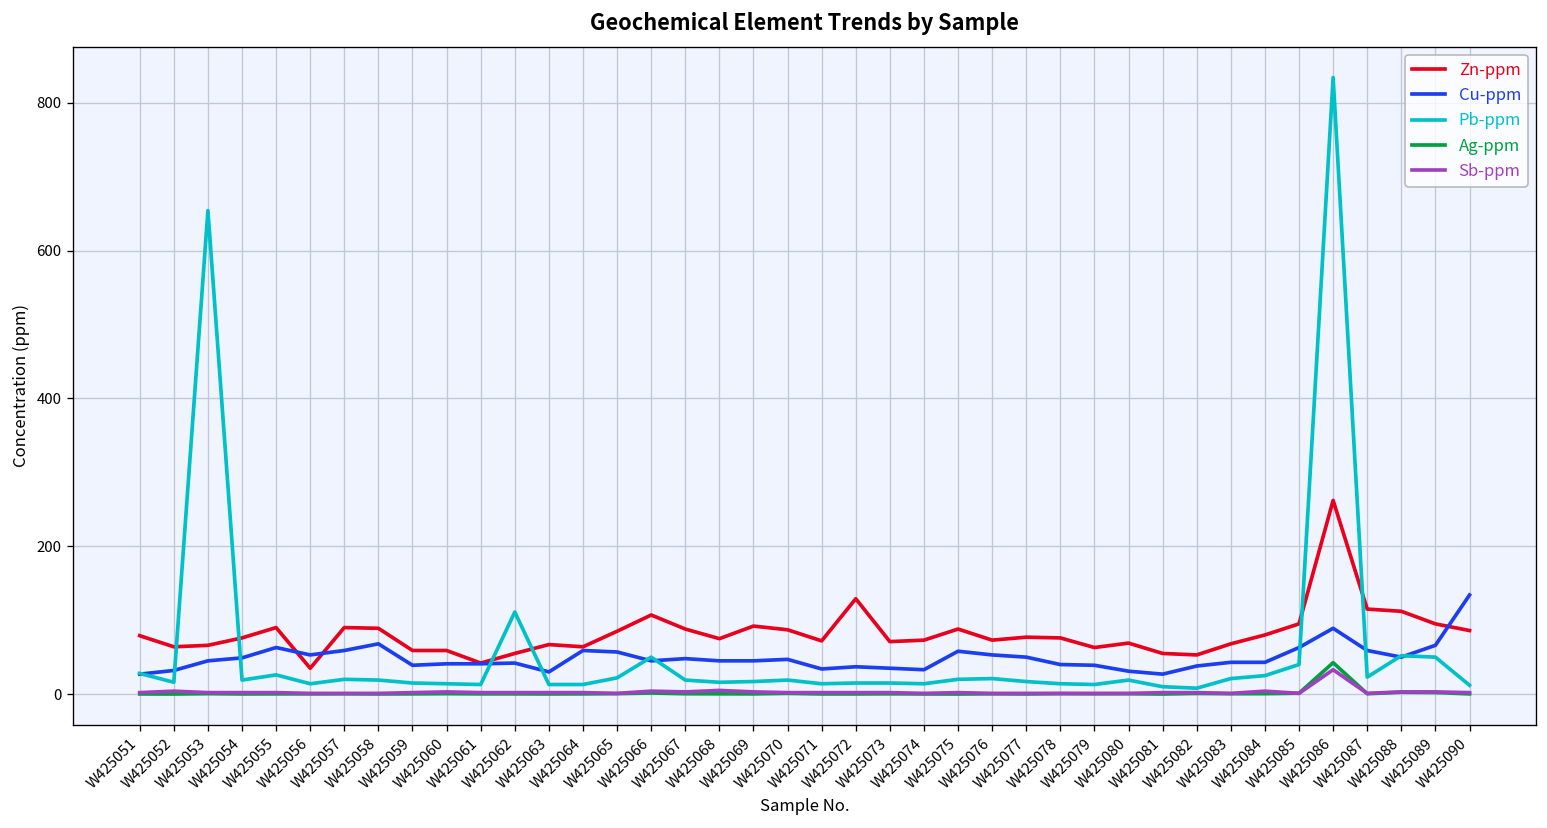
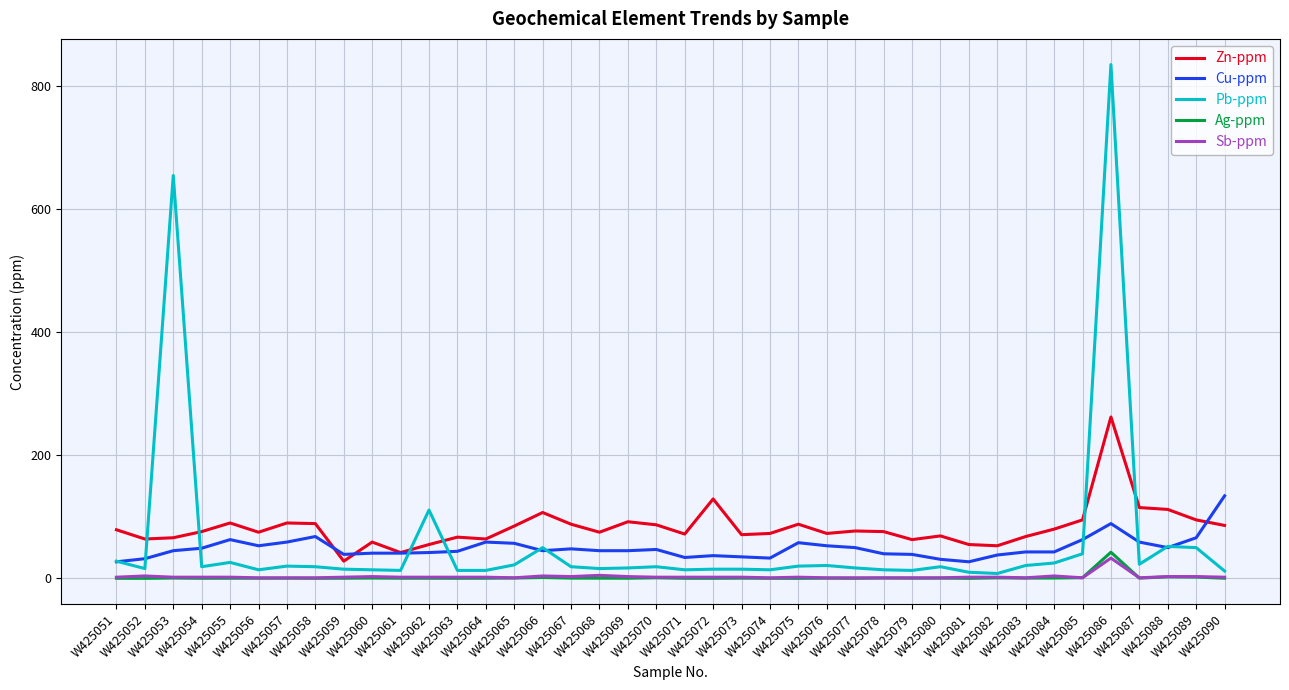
  {
    "Zn-ppm": {
      "W425051": 80,
      "W425052": 60,
      "W425053": 70,
      "W425054": 80,
      "W425055": 90,
-     "W425056": 40,
+     "W425056": 80,
      "W425057": 90,
      "W425058": 90,
-     "W425059": 60,
+     "W425059": 30,
      "W425060": 60,
      "W425062": 60,
      "W425063": 70,
      "W425064": 60,
      "W425065": 90,
      "W425066": 110,
      "W425067": 90,
      "W425068": 80,
      "W425069": 90,
      "W425070": 90,
      "W425071": 70,
      "W425072": 130,
      "W425073": 70,
      "W425074": 70,
      "W425075": 90,
      "W425076": 70,
      "W425077": 80,
      "W425078": 80,
      "W425079": 60,
      "W425080": 70,
      "W425081": 60,
      "W425082": 50,
      "W425083": 70,
      "W425084": 80,
      "W425085": 100,
      "W425086": 260,
      "W425087": 120,
      "W425088": 110,
      "W425089": 100,
      "W425090": 90
    },
    "Cu-ppm": {
      "W425052": 30,
      "W425053": 50,
      "W425054": 50,
      "W425055": 60,
      "W425056": 50,
      "W425057": 60,
      "W425058": 70,
      "W425059": 40,
      "W425060": 40,
      "W425062": 40,
-     "W425063": 30,
+     "W425063": 40,
      "W425064": 60,
      "W425065": 60,
      "W425066": 50,
      "W425067": 50,
      "W425068": 50,
      "W425069": 50,
      "W425070": 50,
      "W425071": 30,
      "W425072": 40,
      "W425073": 40,
      "W425074": 30,
      "W425075": 60,
      "W425076": 50,
      "W425077": 50,
      "W425078": 40,
      "W425079": 40,
      "W425080": 30,
      "W425081": 30,
      "W425082": 40,
      "W425083": 40,
      "W425084": 40,
      "W425085": 60,
      "W425086": 90,
      "W425087": 60,
      "W425089": 70,
      "W425090": 130
    },
    "Pb-ppm": {
      "W425052": 20,
      "W425053": 650,
      "W425054": 20,
      "W425055": 30,
      "W425056": 10,
      "W425057": 20,
      "W425058": 20,
      "W425059": 20,
      "W425060": 10,
      "W425061": 10,
      "W425062": 110,
      "W425063": 10,
      "W425064": 10,
      "W425065": 20,
      "W425066": 50,
      "W425067": 20,
      "W425068": 20,
      "W425069": 20,
      "W425070": 20,
      "W425071": 10,
      "W425072": 20,
      "W425073": 20,
      "W425074": 10,
      "W425075": 20,
      "W425076": 20,
      "W425077": 20,
      "W425078": 10,
      "W425079": 10,
      "W425080": 20,
      "W425081": 10,
      "W425082": 10,
      "W425083": 20,
      "W425084": 30,
      "W425085": 40,
      "W425086": 830,
      "W425087": 20,
      "W425089": 50,
      "W425090": 10
    },
    "Ag-ppm": {
      "W425068": 0,
      "W425086": 40
    },
    "Sb-ppm": {
      "W425068": 10,
      "W425086": 30
    }
  }
